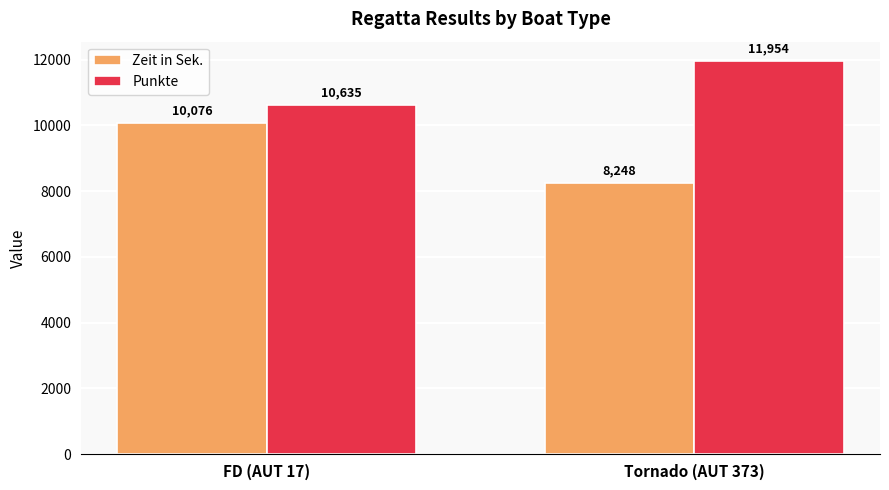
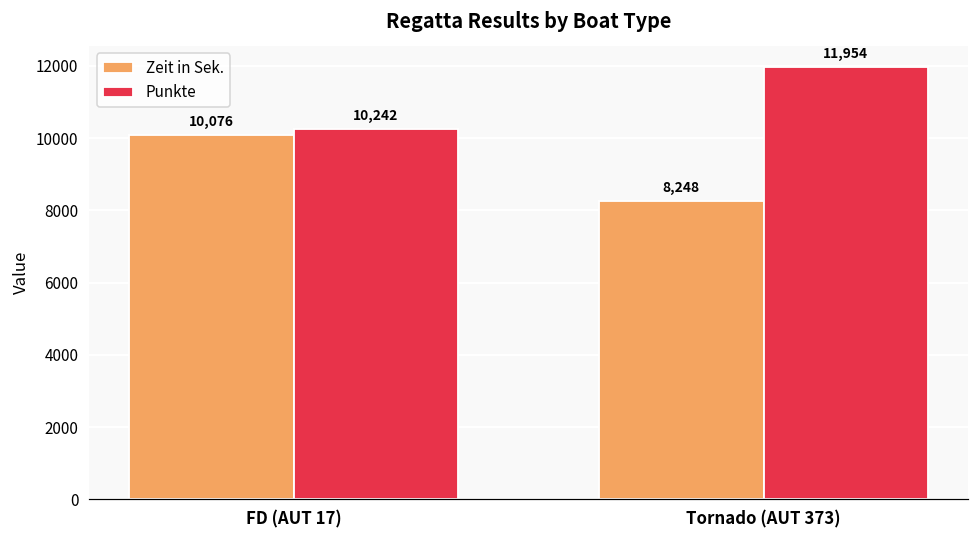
  {
    "Zeit in Sek.": {
      "FD (AUT 17)": "10,076",
      "Tornado (AUT 373)": "8,248"
    },
    "Punkte": {
-     "FD (AUT 17)": "10,635",
+     "FD (AUT 17)": "10,242",
      "Tornado (AUT 373)": "11,954"
    }
  }
